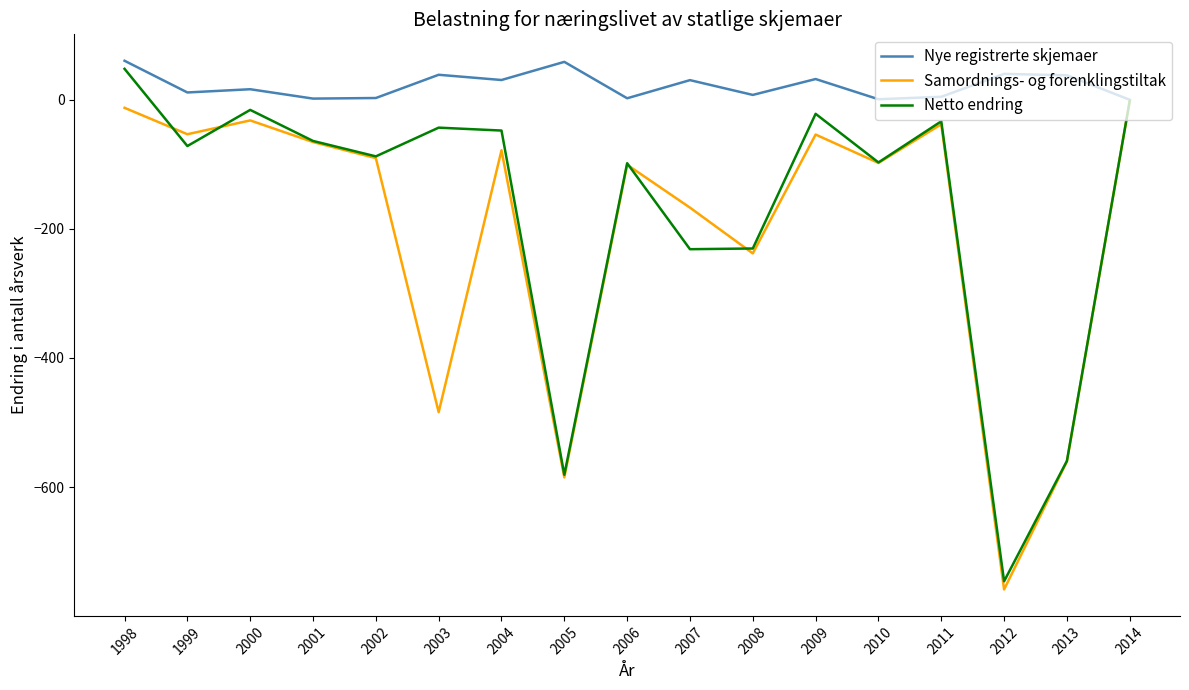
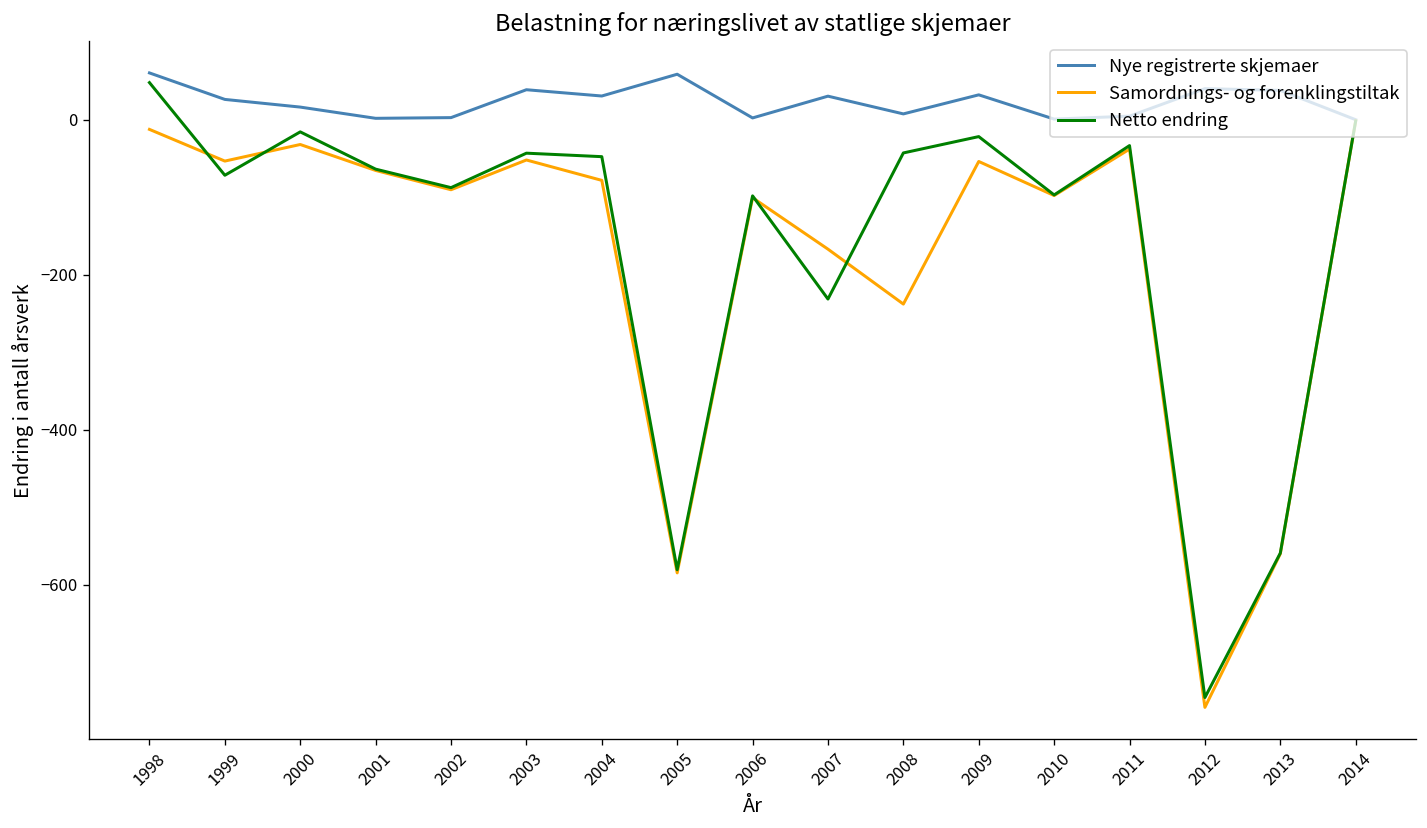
  {
    "Nye registrerte skjemaer": {
      "1998": 60,
-     "1999": 10,
+     "1999": 30,
      "2000": 20,
      "2001": 0,
      "2002": 0,
      "2003": 40,
      "2004": 30,
      "2005": 60,
      "2006": 0,
      "2007": 30,
      "2008": 10,
      "2009": 30
    },
    "Samordnings- og forenklingstiltak": {
      "1998": -10,
      "1999": -50,
      "2000": -30,
-     "2003": -480,
+     "2003": -50,
      "2004": -80,
      "2005": -590,
      "2007": -170,
      "2008": -240,
      "2009": -50,
      "2011": -40,
      "2012": -760
    },
    "Netto endring": {
      "1998": 50,
      "1999": -70,
      "2000": -20,
      "2003": -40,
      "2004": -50,
      "2005": -580,
      "2007": -230,
-     "2008": -230,
+     "2008": -40,
      "2009": -20,
      "2011": -30,
      "2012": -750
    }
  }
